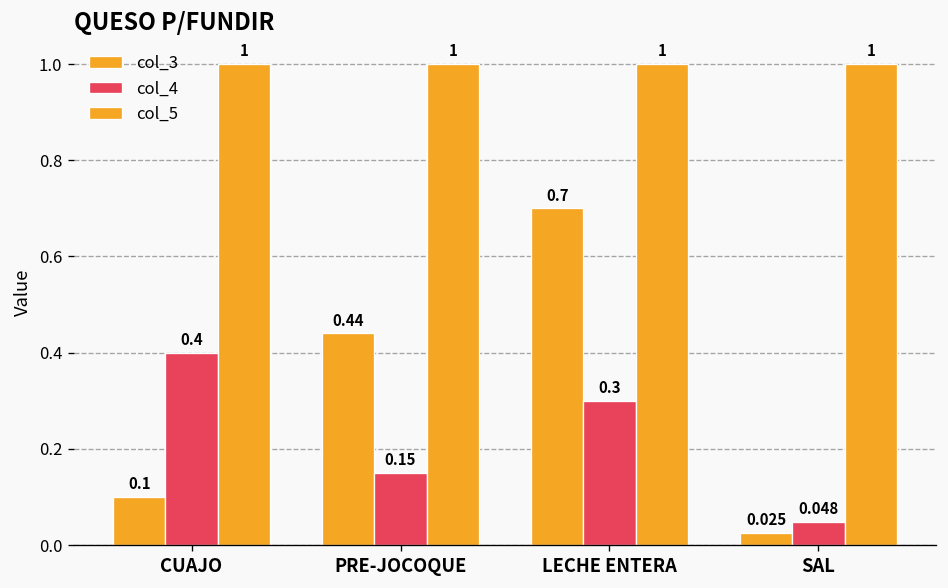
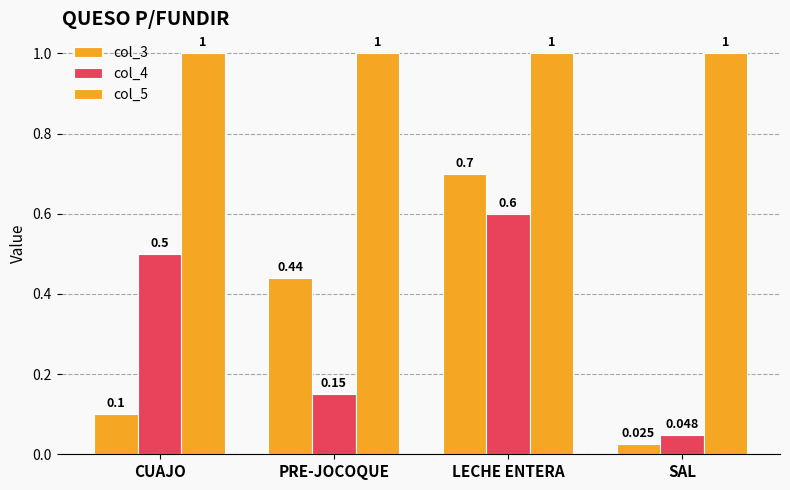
  {
    "col_4": {
-     "CUAJO": 0.4,
+     "CUAJO": 0.5,
      "PRE-JOCOQUE": 0.15,
-     "LECHE ENTERA": 0.3,
+     "LECHE ENTERA": 0.6,
      "SAL": 0.048
    }
  }
